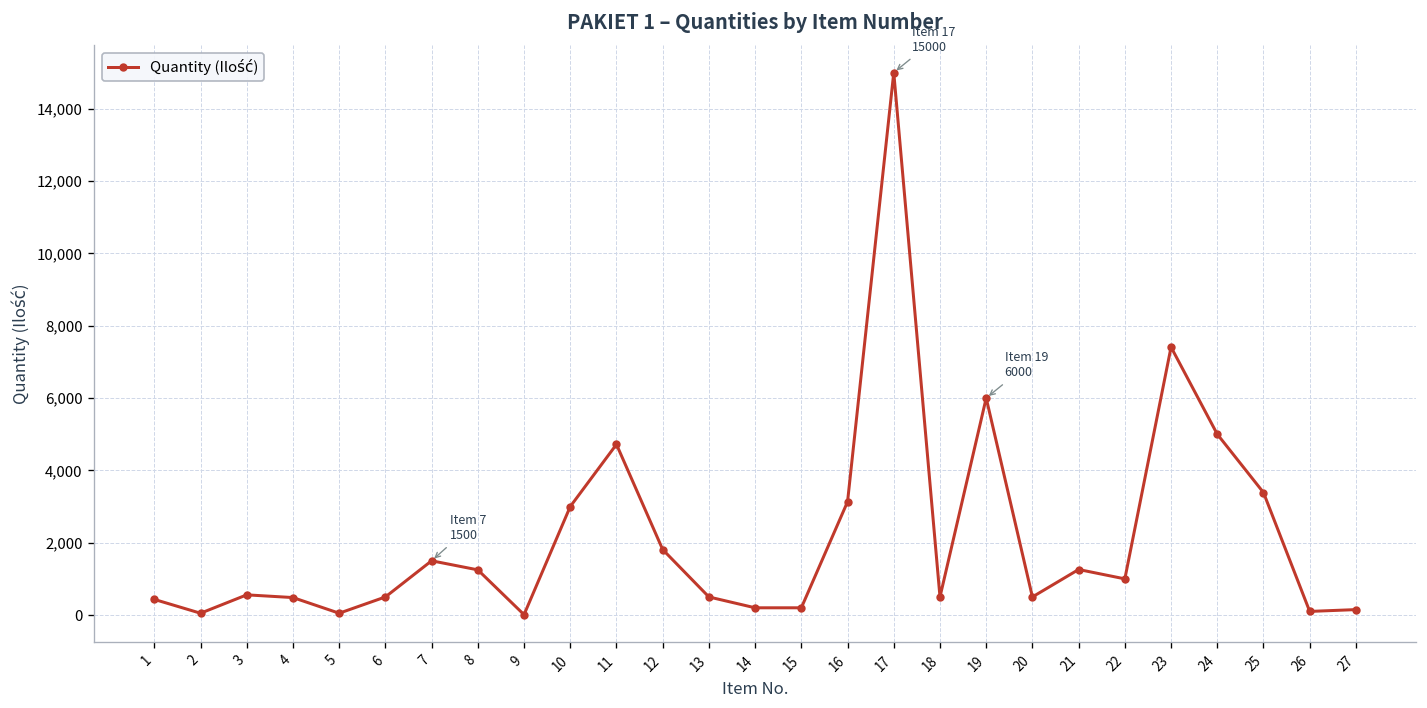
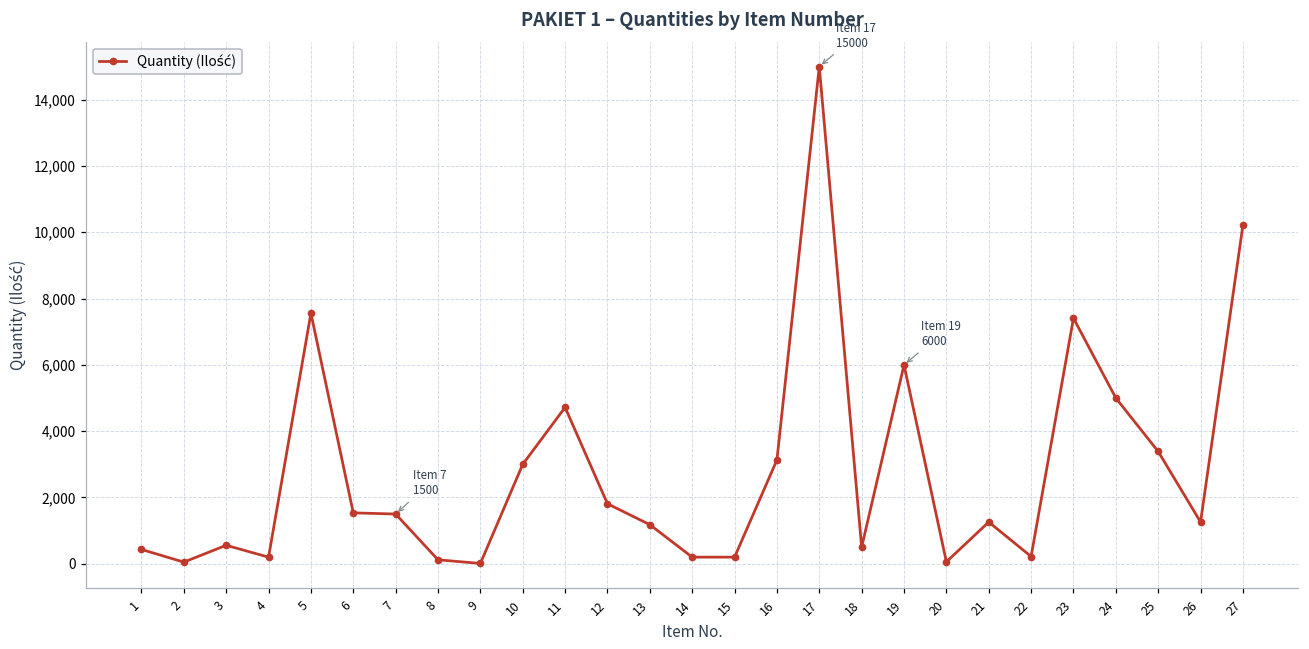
  {
    "1": "400",
    "2": "100",
    "3": "600",
-   "4": "500",
-   "5": "100",
-   "6": "500",
-   "8": "1,200",
+   "4": "200",
+   "5": "7,600",
+   "6": "1,500",
+   "8": "100",
    "9": "0",
    "10": "3,000",
    "11": "4,700",
    "12": "1,800",
-   "13": "500",
+   "13": "1,200",
    "14": "200",
    "15": "200",
    "16": "3,100",
    "18": "500",
-   "20": "500",
+   "20": "100",
    "21": "1,300",
-   "22": "1,000",
+   "22": "200",
    "23": "7,400",
    "24": "5,000",
    "25": "3,400",
-   "26": "100",
-   "27": "200"
+   "26": "1,300",
+   "27": "10,200"
  }
